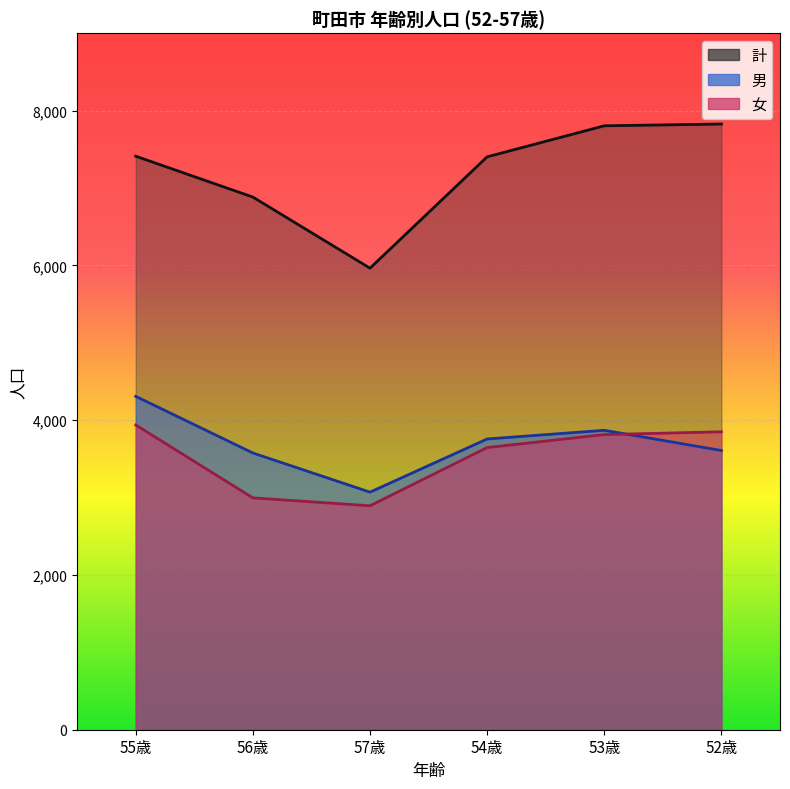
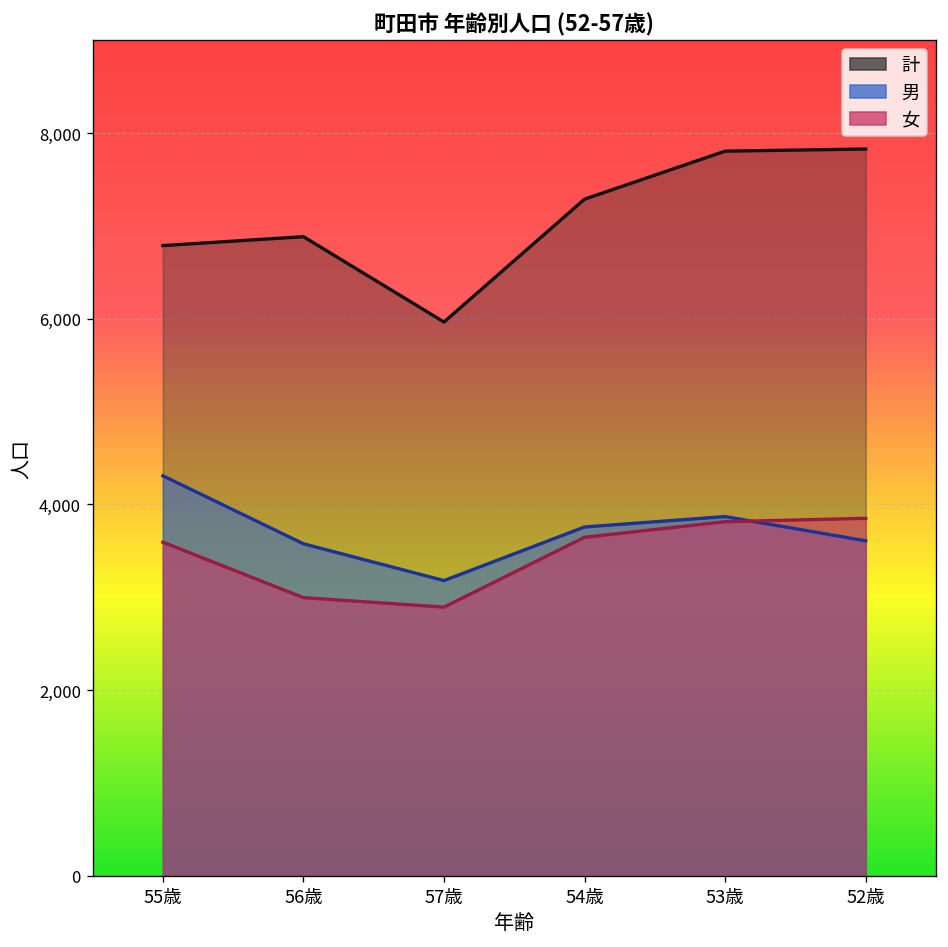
  {
    "計": {
-     "55歳": "7,400",
+     "55歳": "6,800",
      "56歳": "6,900",
      "57歳": "6,000",
-     "54歳": "7,400",
+     "54歳": "7,300",
      "53歳": "7,800",
      "52歳": "7,800"
    },
    "男": {
      "55歳": "4,300",
      "56歳": "3,600",
-     "57歳": "3,100",
+     "57歳": "3,200",
      "54歳": "3,800",
      "53歳": "3,900",
      "52歳": "3,600"
    },
    "女": {
-     "55歳": "3,900",
+     "55歳": "3,600",
      "56歳": "3,000",
      "57歳": "2,900",
      "54歳": "3,600",
      "53歳": "3,800",
      "52歳": "3,900"
    }
  }
